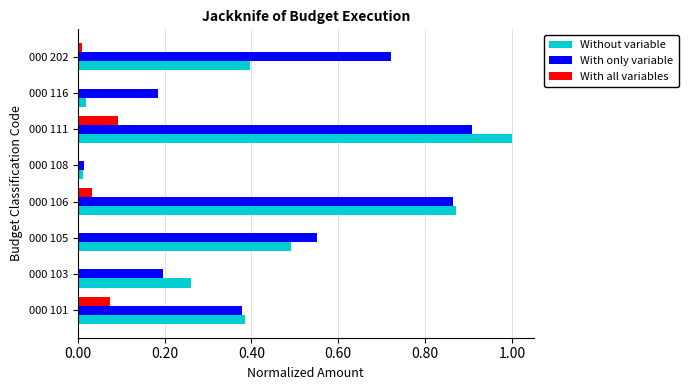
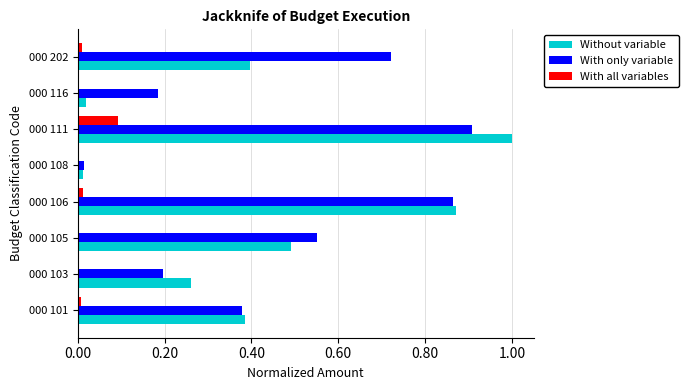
  {
    "Without variable": {
      "000 202": 0.40,
      "000 116": 0.02,
      "000 111": 1.00,
      "000 108": 0.01,
      "000 106": 0.87,
      "000 105": 0.49,
      "000 103": 0.26,
      "000 101": 0.39
    },
    "With only variable": {
      "000 202": 0.72,
      "000 116": 0.19,
      "000 111": 0.91,
      "000 108": 0.01,
      "000 106": 0.86,
      "000 105": 0.55,
      "000 103": 0.20,
      "000 101": 0.38
    },
    "With all variables": {
      "000 202": 0.01,
      "000 116": 0.00,
      "000 111": 0.09,
      "000 108": 0.00,
-     "000 106": 0.03,
+     "000 106": 0.01,
      "000 105": 0.00,
      "000 103": 0.00,
-     "000 101": 0.07
+     "000 101": 0.01
    }
  }
